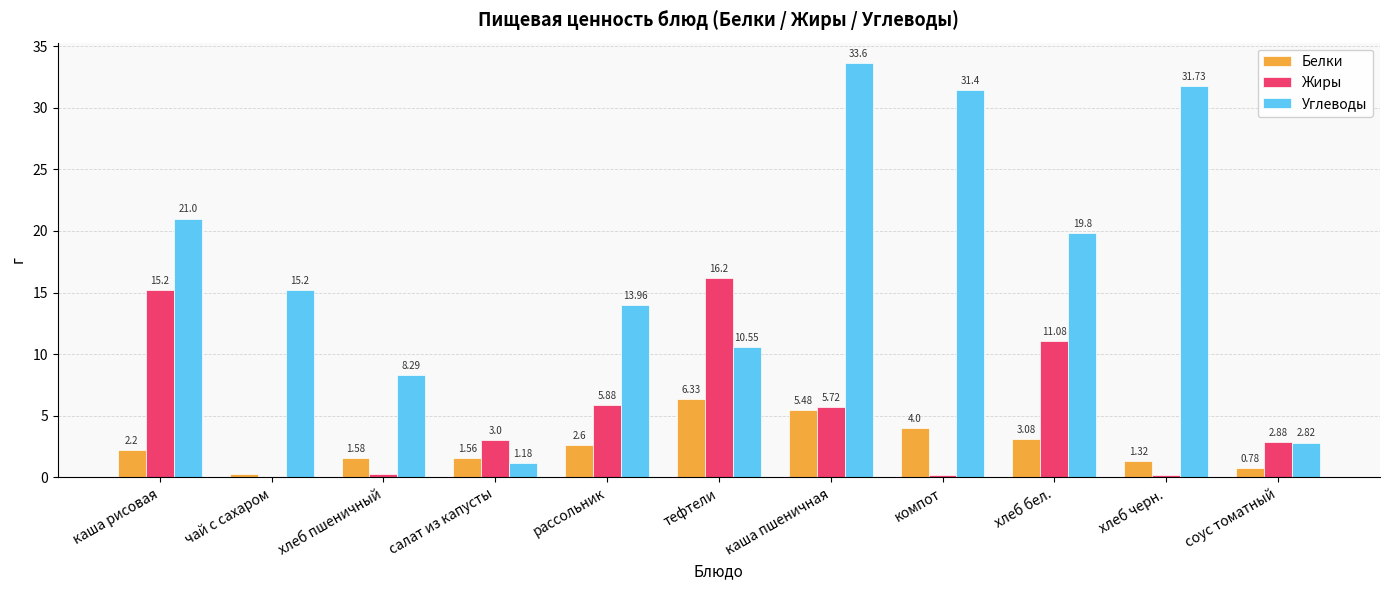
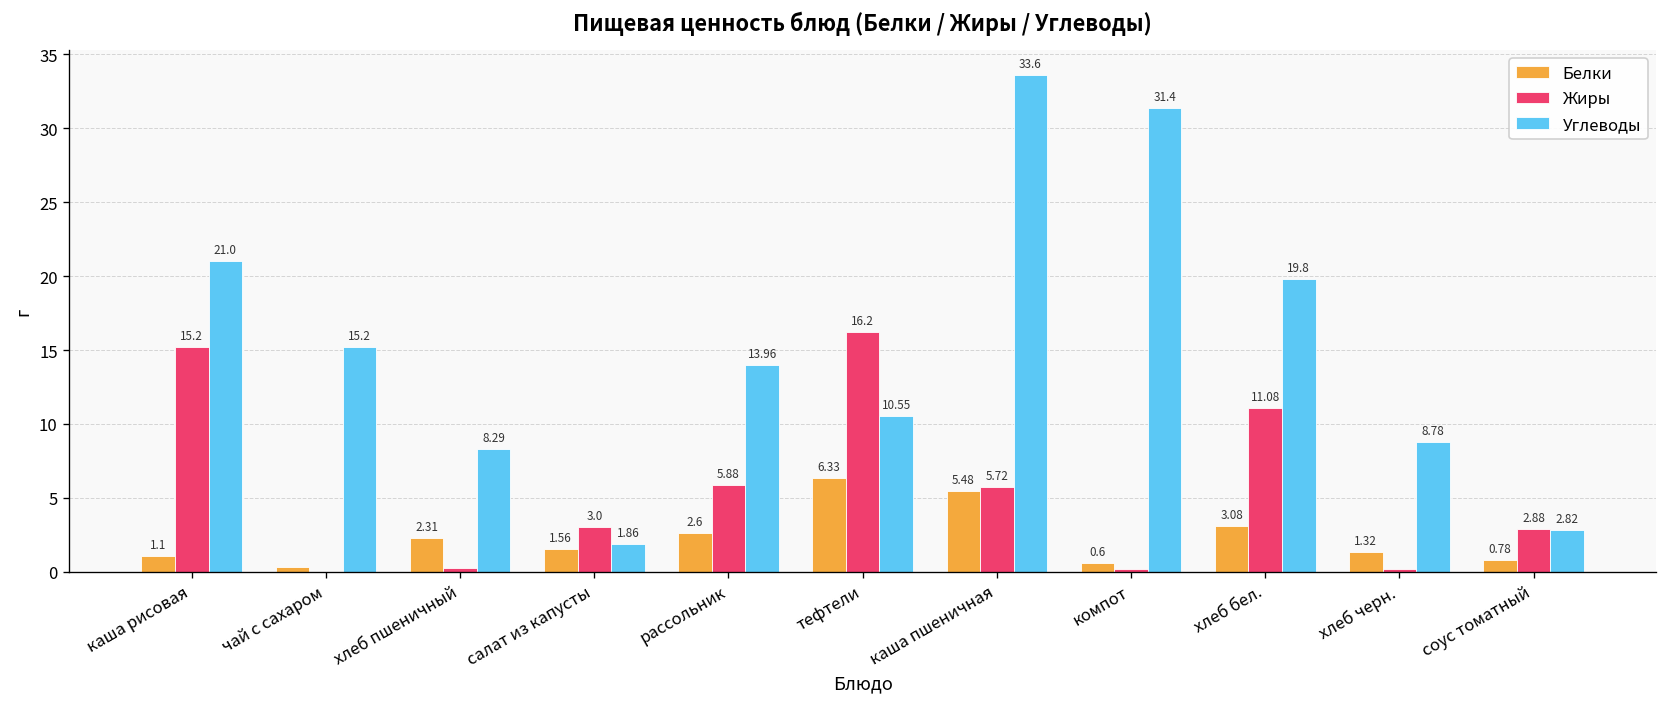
  {
    "Белки": {
-     "каша рисовая": 2.2,
-     "хлеб пшеничный": 1.58,
+     "каша рисовая": 1.1,
+     "хлеб пшеничный": 2.31,
      "салат из капусты": 1.56,
      "рассольник": 2.6,
      "тефтели": 6.33,
      "каша пшеничная": 5.48,
-     "компот": 4.0,
+     "компот": 0.6,
      "хлеб бел.": 3.08,
      "хлеб черн.": 1.32,
      "соус томатный": 0.78
    },
    "Жиры": {
      "каша рисовая": 15.2,
      "салат из капусты": 3.0,
      "рассольник": 5.88,
      "тефтели": 16.2,
      "каша пшеничная": 5.72,
      "хлеб бел.": 11.08,
      "соус томатный": 2.88
    },
    "Углеводы": {
      "каша рисовая": 21.0,
      "чай с сахаром": 15.2,
      "хлеб пшеничный": 8.29,
-     "салат из капусты": 1.18,
+     "салат из капусты": 1.86,
      "рассольник": 13.96,
      "тефтели": 10.55,
      "каша пшеничная": 33.6,
      "компот": 31.4,
      "хлеб бел.": 19.8,
-     "хлеб черн.": 31.73,
+     "хлеб черн.": 8.78,
      "соус томатный": 2.82
    }
  }
